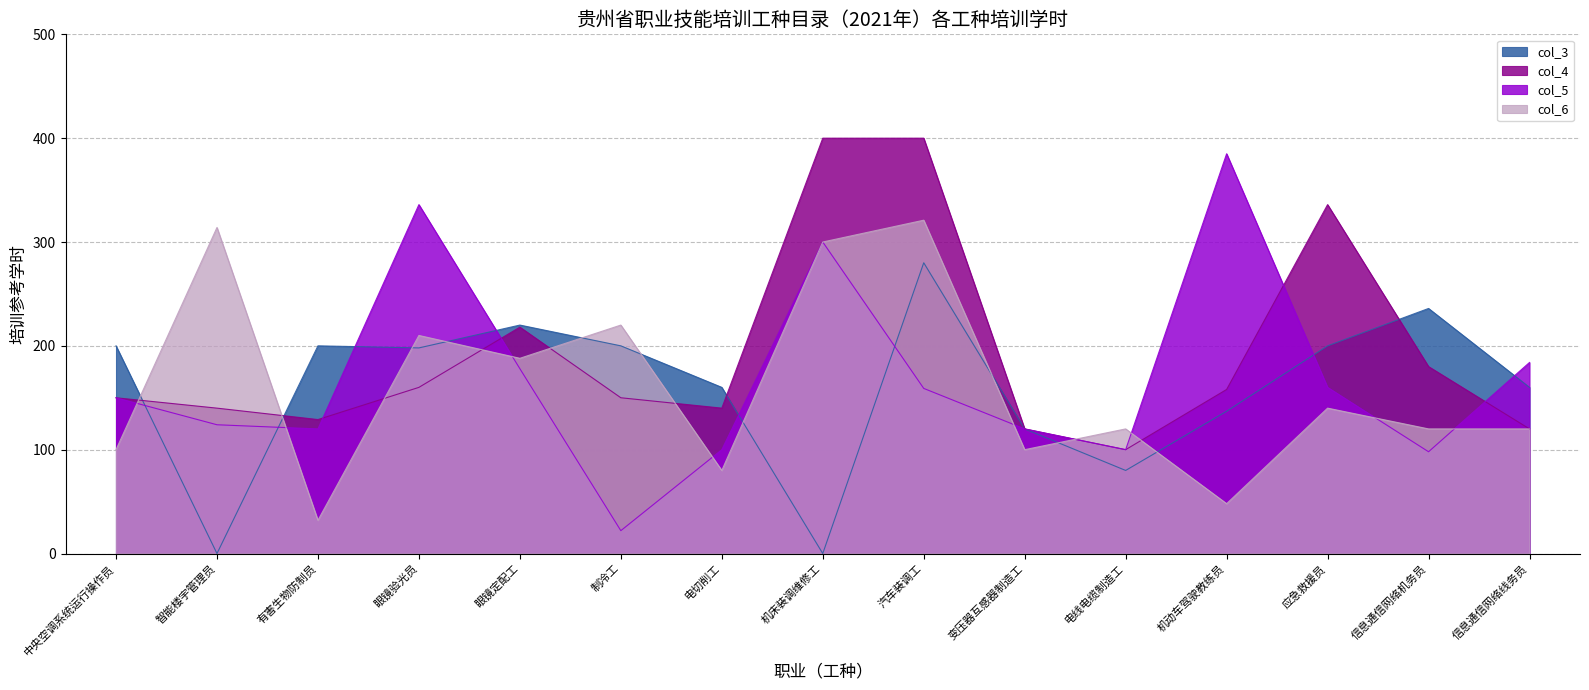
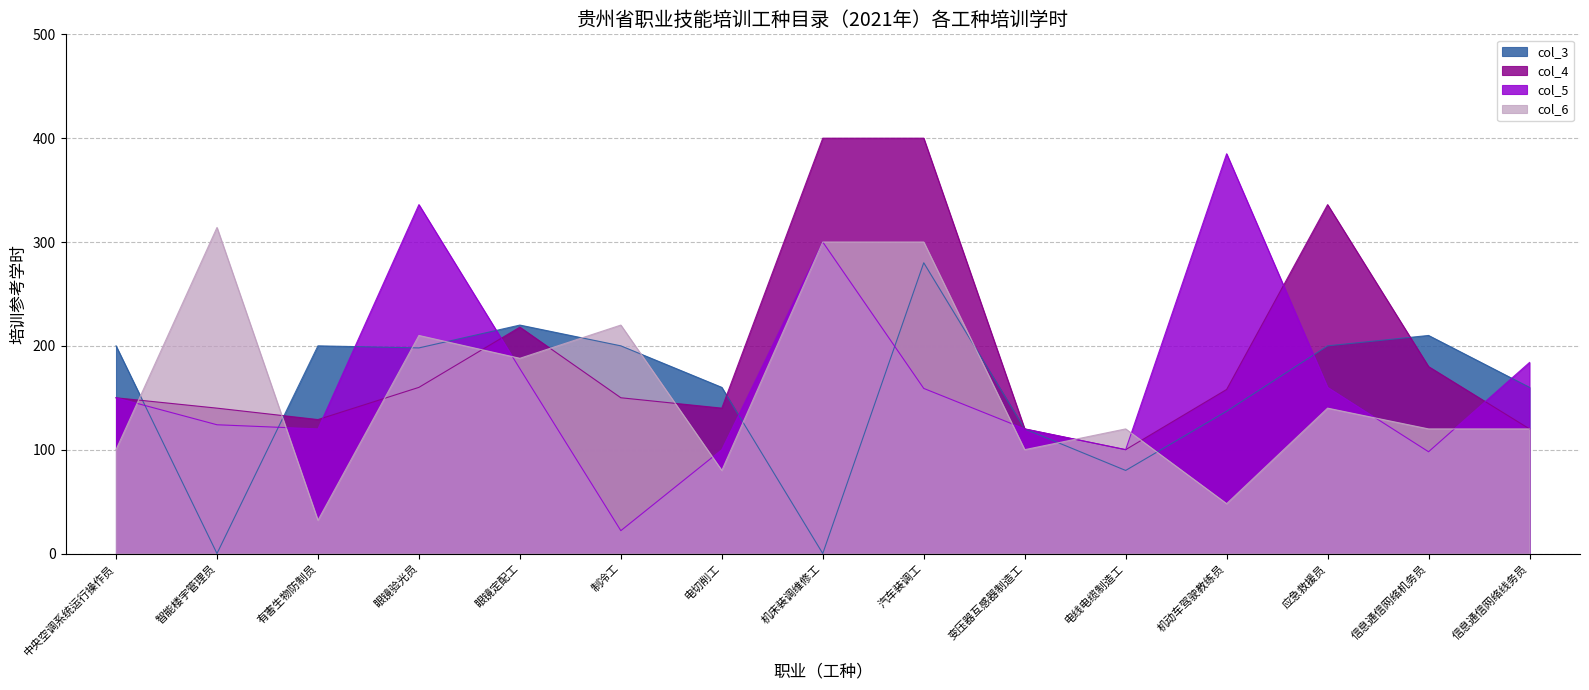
  {
    "col_3": {
      "中央空调系统运行操作员": 200,
      "智能楼宇管理员": 0,
      "有害生物防制员": 200,
      "眼镜验光员": 198,
      "制冷工": 200,
      "电切削工": 160,
      "机床装调维修工": 0,
      "汽车装调工": 280,
      "电线电缆制造工": 80,
      "机动车驾驶教练员": 137,
      "应急救援员": 200,
-     "信息通信网络机务员": 236,
+     "信息通信网络机务员": 210,
      "信息通信网络线务员": 160
    },
    "col_4": {
      "智能楼宇管理员": 140,
      "有害生物防制员": 129,
      "眼镜验光员": 160,
      "制冷工": 150,
      "电切削工": 140,
      "机床装调维修工": 400,
      "汽车装调工": 400,
      "机动车驾驶教练员": 158,
      "应急救援员": 336,
      "信息通信网络机务员": 180
    },
    "col_5": {
      "智能楼宇管理员": 124,
      "有害生物防制员": 120,
      "眼镜验光员": 336,
      "眼镜定配工": 178,
      "制冷工": 22,
      "电切削工": 100,
      "汽车装调工": 159,
      "机动车驾驶教练员": 385,
      "应急救援员": 160,
      "信息通信网络机务员": 98,
      "信息通信网络线务员": 184
    },
    "col_6": {
      "中央空调系统运行操作员": 100,
      "智能楼宇管理员": 314,
      "有害生物防制员": 32,
      "眼镜验光员": 210,
      "眼镜定配工": 188,
      "制冷工": 220,
      "电切削工": 80,
-     "汽车装调工": 321,
+     "汽车装调工": 300,
      "变压器互感器制造工": 100,
      "电线电缆制造工": 120,
      "机动车驾驶教练员": 48,
      "应急救援员": 140,
      "信息通信网络机务员": 120
    }
  }
